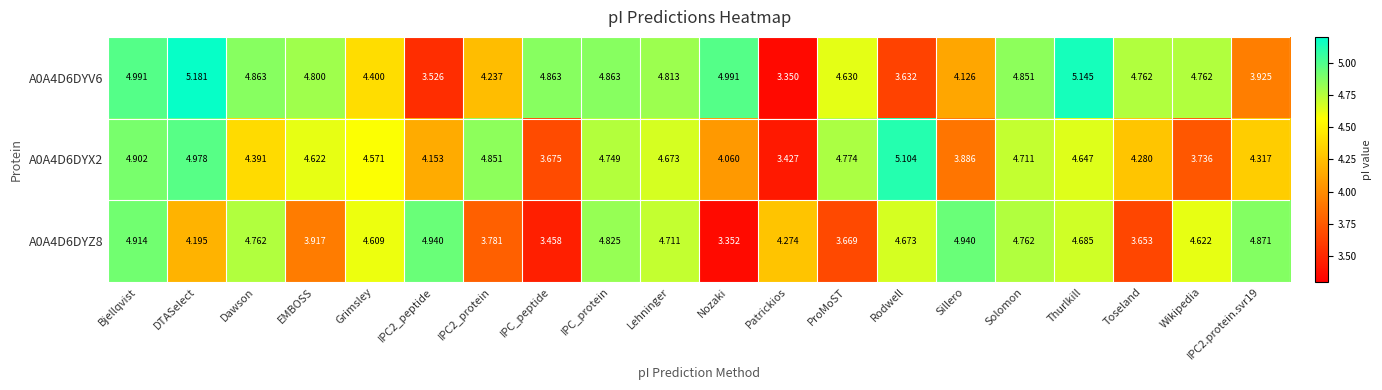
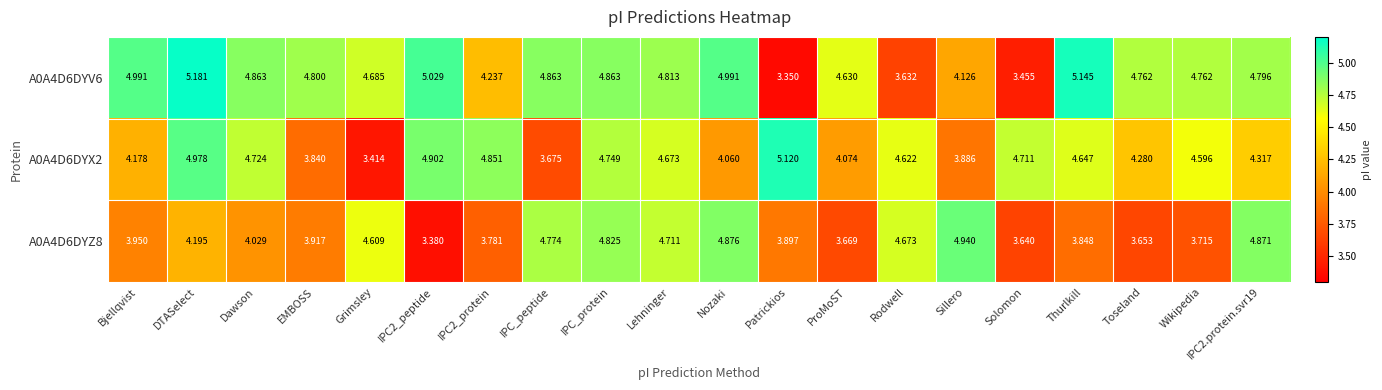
  {
    "A0A4D6DYV6": {
      "Bjellqvist": 4.991,
      "DTASelect": 5.181,
      "Dawson": 4.863,
      "EMBOSS": 4.800,
-     "Grimsley": 4.400,
-     "IPC2_peptide": 3.526,
+     "Grimsley": 4.685,
+     "IPC2_peptide": 5.029,
      "IPC2_protein": 4.237,
      "IPC_peptide": 4.863,
      "IPC_protein": 4.863,
      "Lehninger": 4.813,
      "Nozaki": 4.991,
      "Patrickios": 3.350,
      "ProMoST": 4.630,
      "Rodwell": 3.632,
      "Sillero": 4.126,
-     "Solomon": 4.851,
+     "Solomon": 3.455,
      "Thurlkill": 5.145,
      "Toseland": 4.762,
      "Wikipedia": 4.762,
-     "IPC2.protein.svr19": 3.925
+     "IPC2.protein.svr19": 4.796
    },
    "A0A4D6DYX2": {
-     "Bjellqvist": 4.902,
+     "Bjellqvist": 4.178,
      "DTASelect": 4.978,
-     "Dawson": 4.391,
-     "EMBOSS": 4.622,
-     "Grimsley": 4.571,
-     "IPC2_peptide": 4.153,
+     "Dawson": 4.724,
+     "EMBOSS": 3.840,
+     "Grimsley": 3.414,
+     "IPC2_peptide": 4.902,
      "IPC2_protein": 4.851,
      "IPC_peptide": 3.675,
      "IPC_protein": 4.749,
      "Lehninger": 4.673,
      "Nozaki": 4.060,
-     "Patrickios": 3.427,
-     "ProMoST": 4.774,
-     "Rodwell": 5.104,
+     "Patrickios": 5.120,
+     "ProMoST": 4.074,
+     "Rodwell": 4.622,
      "Sillero": 3.886,
      "Solomon": 4.711,
      "Thurlkill": 4.647,
      "Toseland": 4.280,
-     "Wikipedia": 3.736,
+     "Wikipedia": 4.596,
      "IPC2.protein.svr19": 4.317
    },
    "A0A4D6DYZ8": {
-     "Bjellqvist": 4.914,
+     "Bjellqvist": 3.950,
      "DTASelect": 4.195,
-     "Dawson": 4.762,
+     "Dawson": 4.029,
      "EMBOSS": 3.917,
      "Grimsley": 4.609,
-     "IPC2_peptide": 4.940,
+     "IPC2_peptide": 3.380,
      "IPC2_protein": 3.781,
-     "IPC_peptide": 3.458,
+     "IPC_peptide": 4.774,
      "IPC_protein": 4.825,
      "Lehninger": 4.711,
-     "Nozaki": 3.352,
-     "Patrickios": 4.274,
+     "Nozaki": 4.876,
+     "Patrickios": 3.897,
      "ProMoST": 3.669,
      "Rodwell": 4.673,
      "Sillero": 4.940,
-     "Solomon": 4.762,
-     "Thurlkill": 4.685,
+     "Solomon": 3.640,
+     "Thurlkill": 3.848,
      "Toseland": 3.653,
-     "Wikipedia": 4.622,
+     "Wikipedia": 3.715,
      "IPC2.protein.svr19": 4.871
    }
  }
